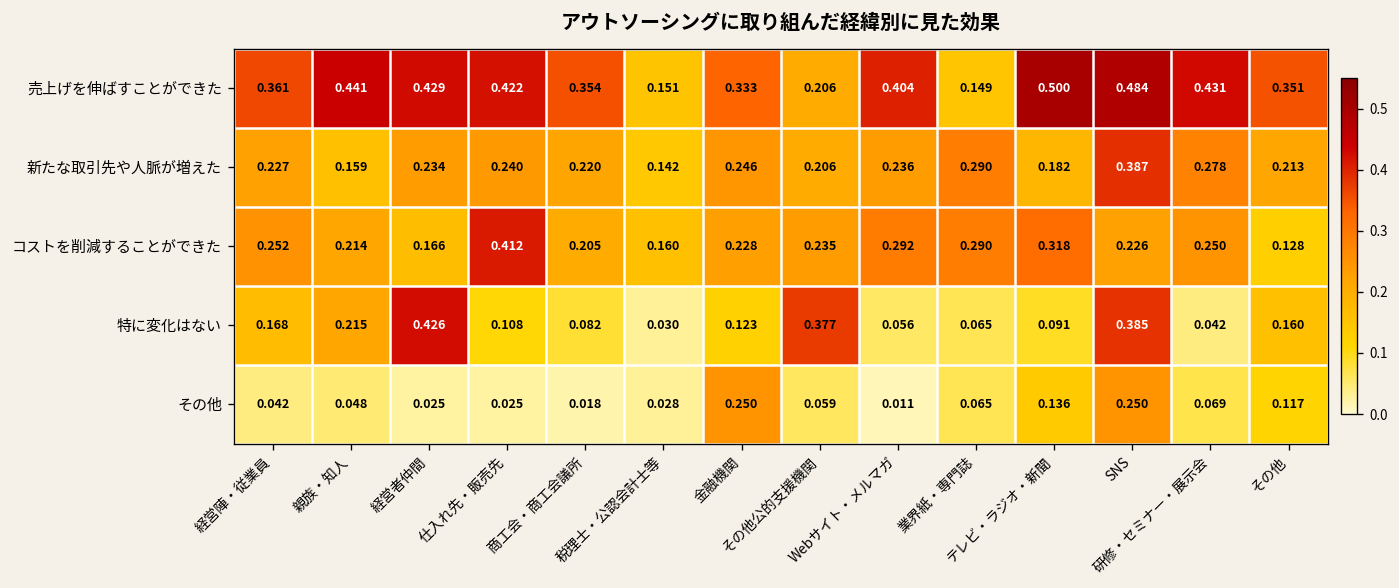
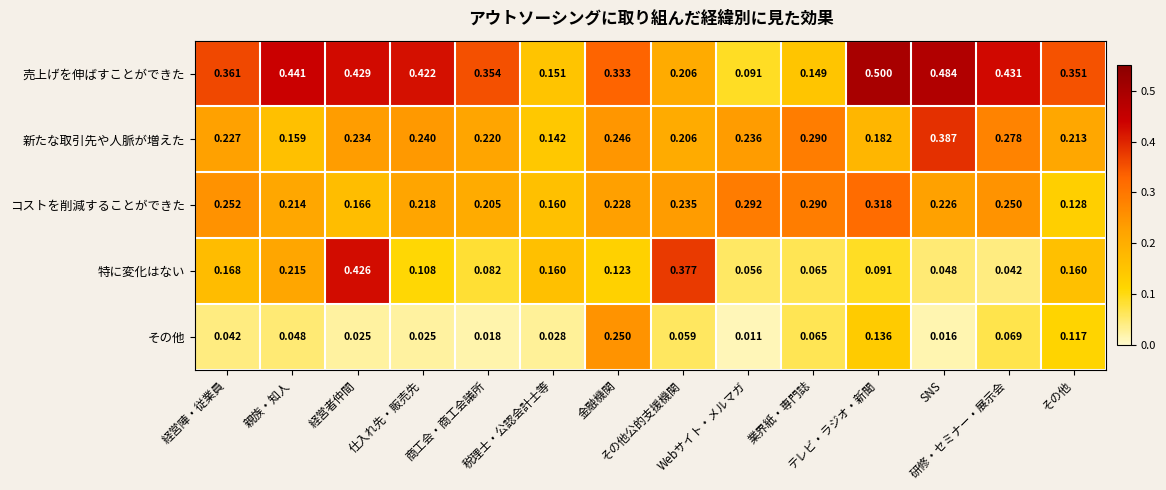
  {
    "売上げを伸ばすことができた": {
      "経営陣・従業員": 0.361,
      "親族・知人": 0.441,
      "経営者仲間": 0.429,
      "仕入れ先・販売先": 0.422,
      "商工会・商工会議所": 0.354,
      "税理士・公認会計士等": 0.151,
      "金融機関": 0.333,
      "その他公的支援機関": 0.206,
-     "Webサイト・メルマガ": 0.404,
+     "Webサイト・メルマガ": 0.091,
      "業界紙・専門誌": 0.149,
      "テレビ・ラジオ・新聞": 0.500,
      "SNS": 0.484,
      "研修・セミナー・展示会": 0.431,
      "その他": 0.351
    },
    "新たな取引先や人脈が増えた": {
      "経営陣・従業員": 0.227,
      "親族・知人": 0.159,
      "経営者仲間": 0.234,
      "仕入れ先・販売先": 0.240,
      "商工会・商工会議所": 0.220,
      "税理士・公認会計士等": 0.142,
      "金融機関": 0.246,
      "その他公的支援機関": 0.206,
      "Webサイト・メルマガ": 0.236,
      "業界紙・専門誌": 0.290,
      "テレビ・ラジオ・新聞": 0.182,
      "SNS": 0.387,
      "研修・セミナー・展示会": 0.278,
      "その他": 0.213
    },
    "コストを削減することができた": {
      "経営陣・従業員": 0.252,
      "親族・知人": 0.214,
      "経営者仲間": 0.166,
-     "仕入れ先・販売先": 0.412,
+     "仕入れ先・販売先": 0.218,
      "商工会・商工会議所": 0.205,
      "税理士・公認会計士等": 0.160,
      "金融機関": 0.228,
      "その他公的支援機関": 0.235,
      "Webサイト・メルマガ": 0.292,
      "業界紙・専門誌": 0.290,
      "テレビ・ラジオ・新聞": 0.318,
      "SNS": 0.226,
      "研修・セミナー・展示会": 0.250,
      "その他": 0.128
    },
    "特に変化はない": {
      "経営陣・従業員": 0.168,
      "親族・知人": 0.215,
      "経営者仲間": 0.426,
      "仕入れ先・販売先": 0.108,
      "商工会・商工会議所": 0.082,
-     "税理士・公認会計士等": 0.030,
+     "税理士・公認会計士等": 0.160,
      "金融機関": 0.123,
      "その他公的支援機関": 0.377,
      "Webサイト・メルマガ": 0.056,
      "業界紙・専門誌": 0.065,
      "テレビ・ラジオ・新聞": 0.091,
-     "SNS": 0.385,
+     "SNS": 0.048,
      "研修・セミナー・展示会": 0.042,
      "その他": 0.160
    },
    "その他": {
      "経営陣・従業員": 0.042,
      "親族・知人": 0.048,
      "経営者仲間": 0.025,
      "仕入れ先・販売先": 0.025,
      "商工会・商工会議所": 0.018,
      "税理士・公認会計士等": 0.028,
      "金融機関": 0.250,
      "その他公的支援機関": 0.059,
      "Webサイト・メルマガ": 0.011,
      "業界紙・専門誌": 0.065,
      "テレビ・ラジオ・新聞": 0.136,
-     "SNS": 0.250,
+     "SNS": 0.016,
      "研修・セミナー・展示会": 0.069,
      "その他": 0.117
    }
  }
